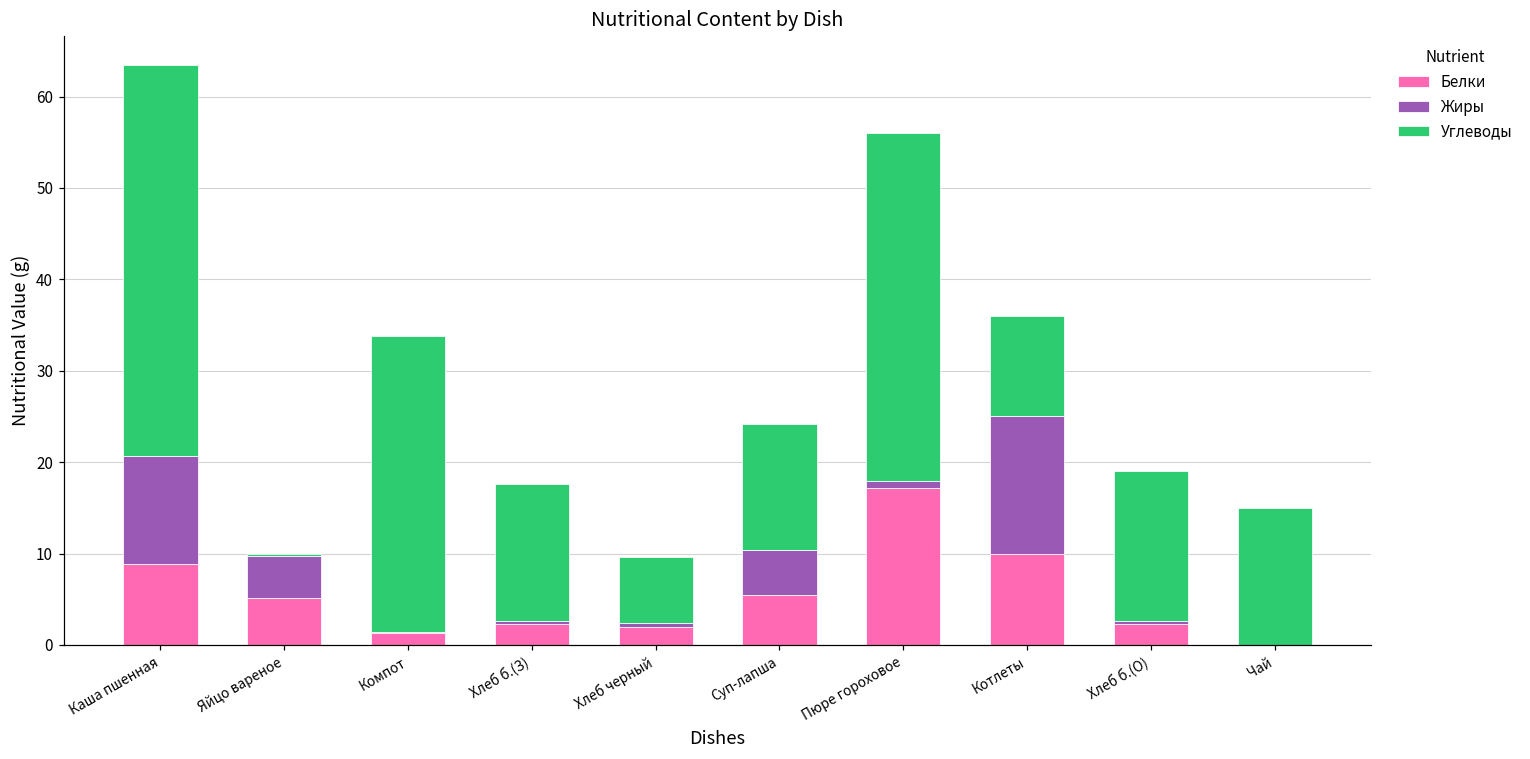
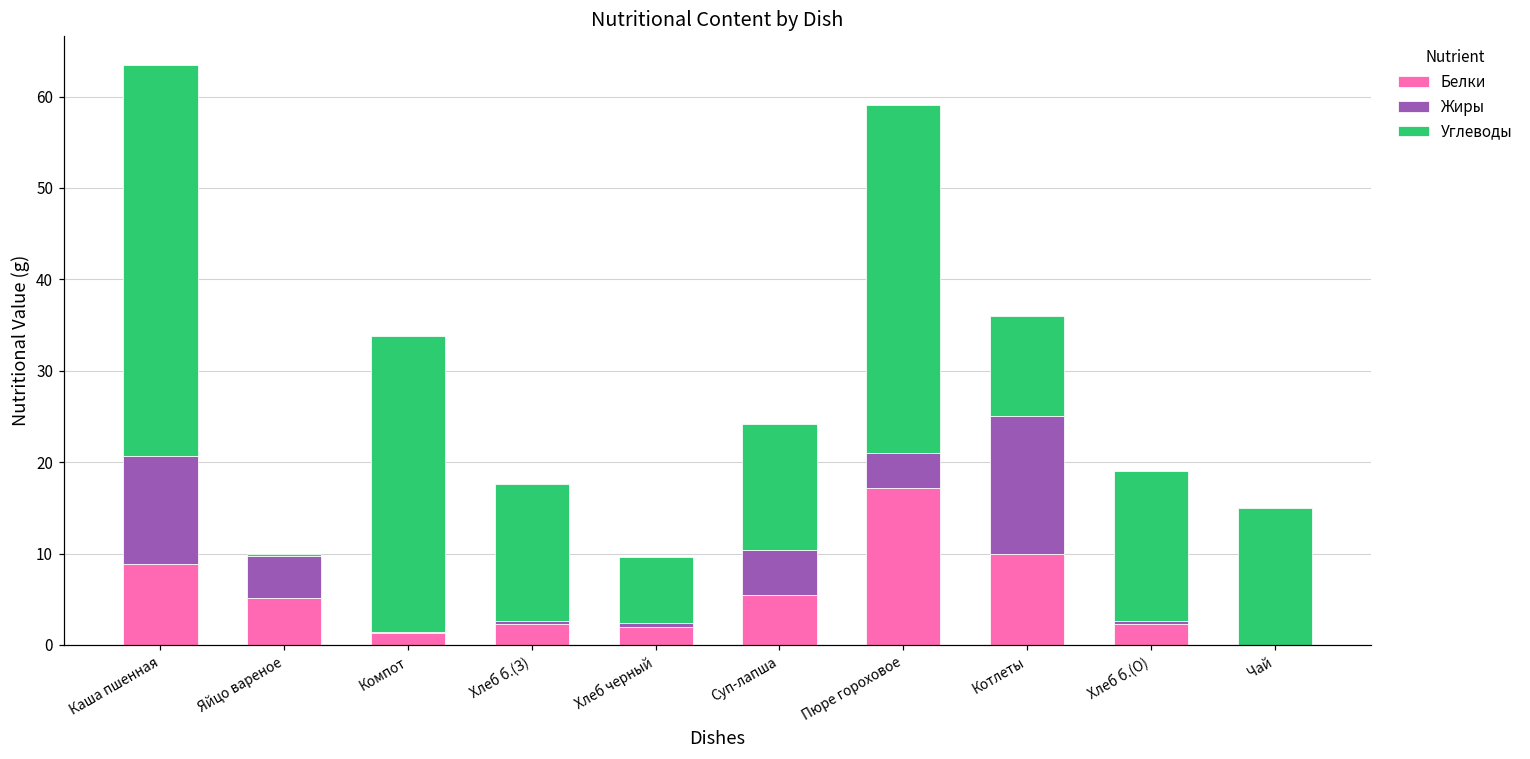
  {
    "Белки": {
      "Каша пшенная": 9,
      "Яйцо вареное": 5,
      "Компот": 1,
      "Хлеб б.(З)": 2,
      "Хлеб черный": 2,
      "Суп-лапша": 6,
      "Пюре гороховое": 17,
      "Котлеты": 10,
      "Хлеб б.(О)": 2,
      "Чай": 0
    },
    "Жиры": {
      "Каша пшенная": 12,
      "Яйцо вареное": 5,
      "Хлеб черный": 0,
      "Суп-лапша": 5,
-     "Пюре гороховое": 1,
+     "Пюре гороховое": 4,
      "Котлеты": 15,
      "Чай": 0
    },
    "Углеводы": {
      "Каша пшенная": 43,
      "Компот": 32,
      "Хлеб б.(З)": 15,
      "Хлеб черный": 7,
      "Суп-лапша": 14,
      "Пюре гороховое": 38,
      "Котлеты": 11,
      "Хлеб б.(О)": 17,
      "Чай": 15
    }
  }
